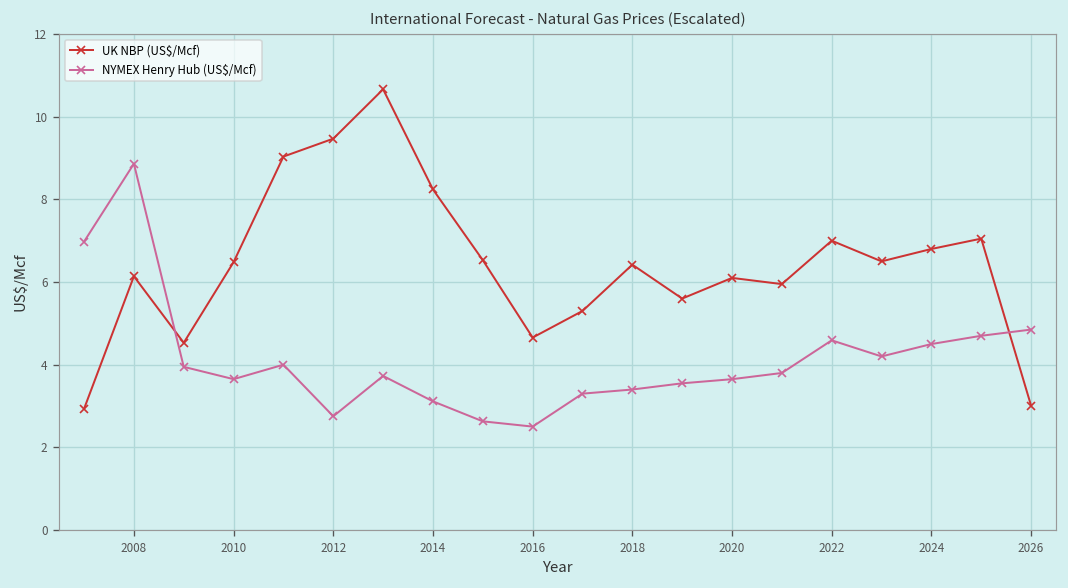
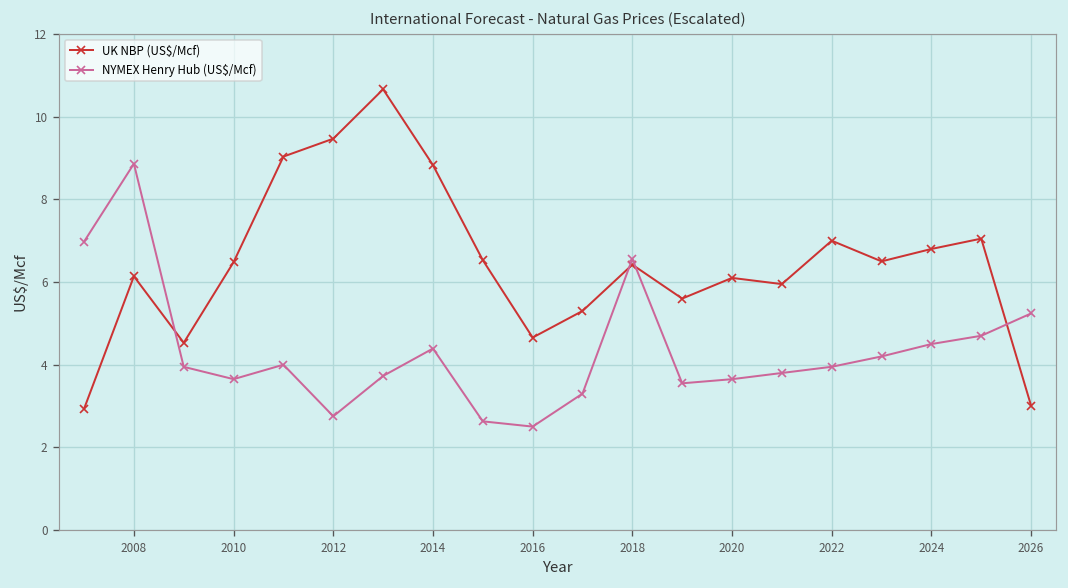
  {
    "UK NBP (US$/Mcf)": {
      "2008": 6.1,
      "2010": 6.5,
      "2012": 9.5,
-     "2014": 8.2,
+     "2014": 8.8,
      "2016": 4.7,
      "2018": 6.4,
      "2020": 6.1,
      "2022": 7.0,
      "2024": 6.8,
      "2026": 3.0
    },
    "NYMEX Henry Hub (US$/Mcf)": {
      "2008": 8.9,
      "2010": 3.7,
      "2012": 2.8,
-     "2014": 3.1,
+     "2014": 4.4,
      "2016": 2.5,
-     "2018": 3.4,
+     "2018": 6.6,
      "2020": 3.7,
-     "2022": 4.6,
+     "2022": 4.0,
      "2024": 4.5,
-     "2026": 4.9
+     "2026": 5.2
    }
  }
